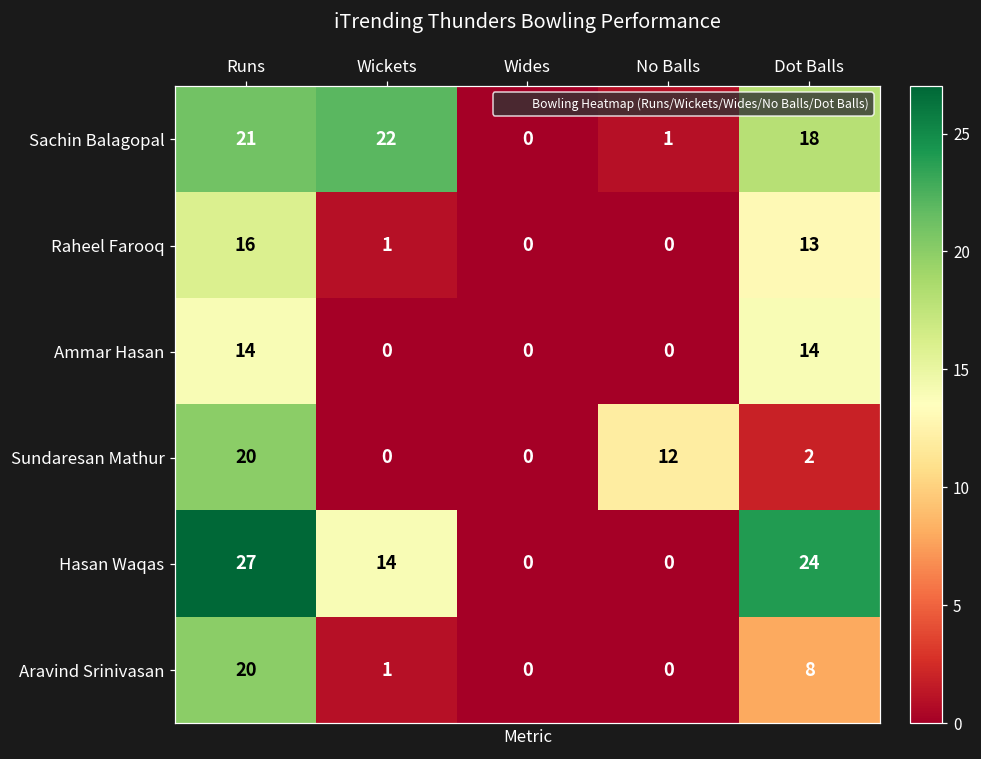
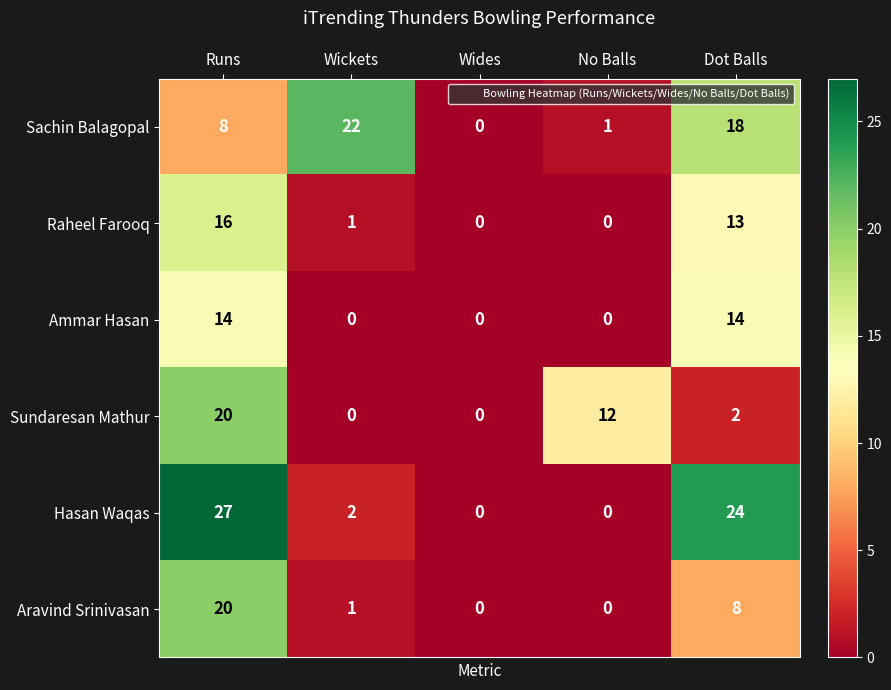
  {
    "Sachin Balagopal": {
-     "Runs": 21,
+     "Runs": 8,
      "Wickets": 22,
      "Wides": 0,
      "No Balls": 1,
      "Dot Balls": 18
    },
    "Raheel Farooq": {
      "Runs": 16,
      "Wickets": 1,
      "Wides": 0,
      "No Balls": 0,
      "Dot Balls": 13
    },
    "Ammar Hasan": {
      "Runs": 14,
      "Wickets": 0,
      "Wides": 0,
      "No Balls": 0,
      "Dot Balls": 14
    },
    "Sundaresan Mathur": {
      "Runs": 20,
      "Wickets": 0,
      "Wides": 0,
      "No Balls": 12,
      "Dot Balls": 2
    },
    "Hasan Waqas": {
      "Runs": 27,
-     "Wickets": 14,
+     "Wickets": 2,
      "Wides": 0,
      "No Balls": 0,
      "Dot Balls": 24
    },
    "Aravind Srinivasan": {
      "Runs": 20,
      "Wickets": 1,
      "Wides": 0,
      "No Balls": 0,
      "Dot Balls": 8
    }
  }
